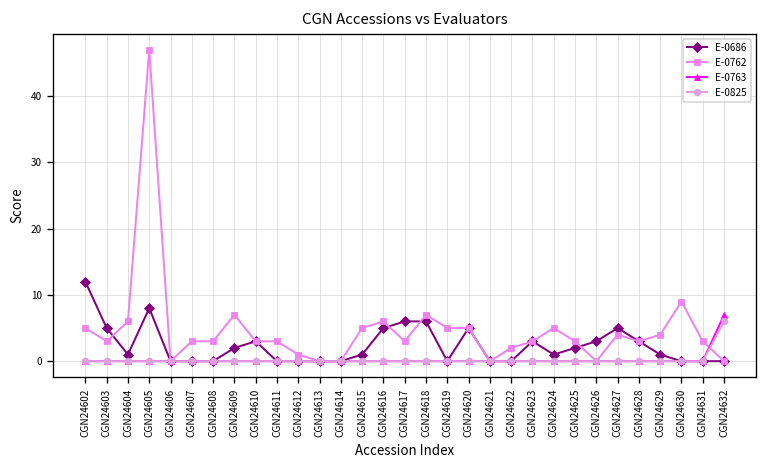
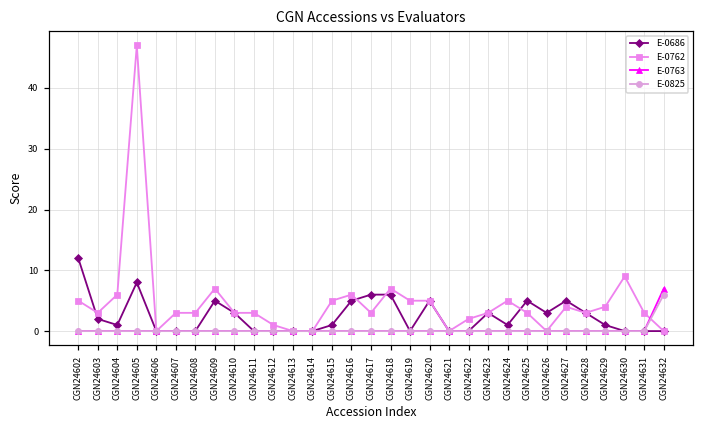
  {
    "E-0686": {
      "CGN24602": 12,
-     "CGN24603": 5,
+     "CGN24603": 2,
      "CGN24604": 1,
      "CGN24605": 8,
-     "CGN24609": 2,
+     "CGN24609": 5,
      "CGN24615": 1,
      "CGN24616": 5,
      "CGN24617": 6,
      "CGN24618": 6,
      "CGN24624": 1,
-     "CGN24625": 2,
+     "CGN24625": 5,
      "CGN24626": 3,
      "CGN24627": 5,
      "CGN24629": 1
    },
    "E-0763": {
      "CGN24632": 7
    }
  }
